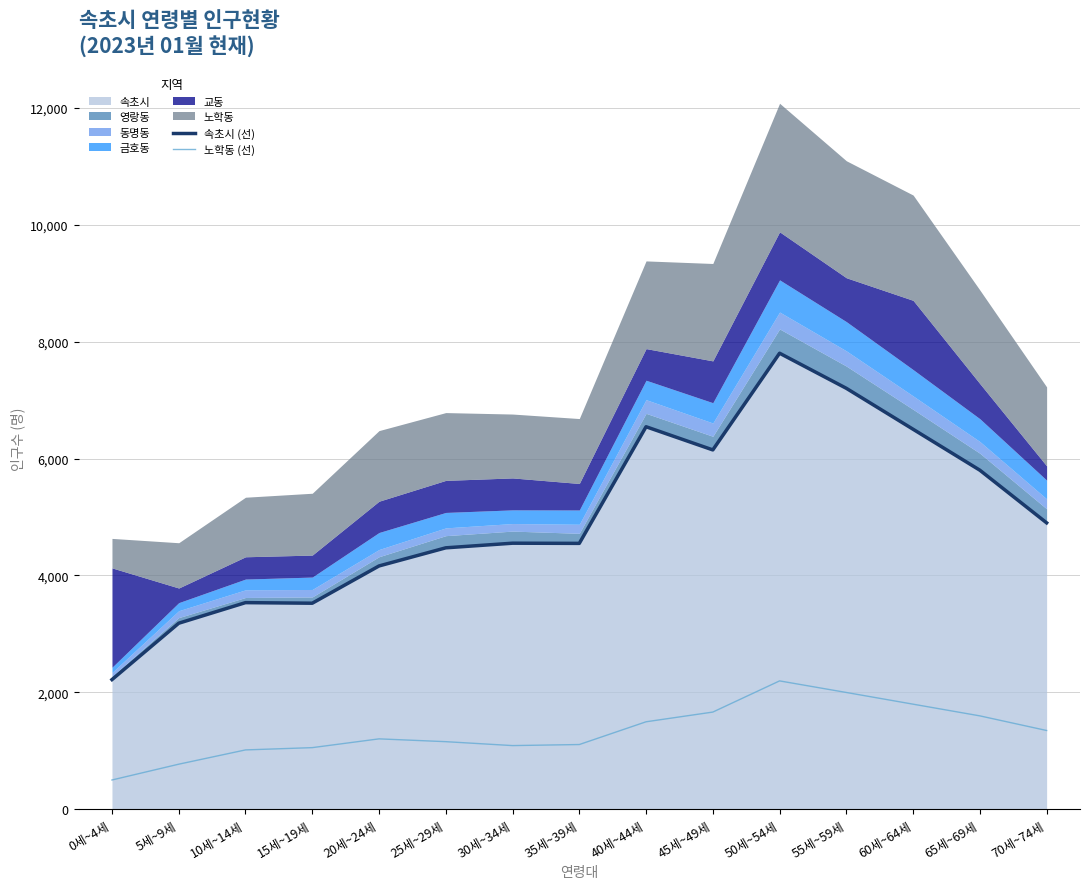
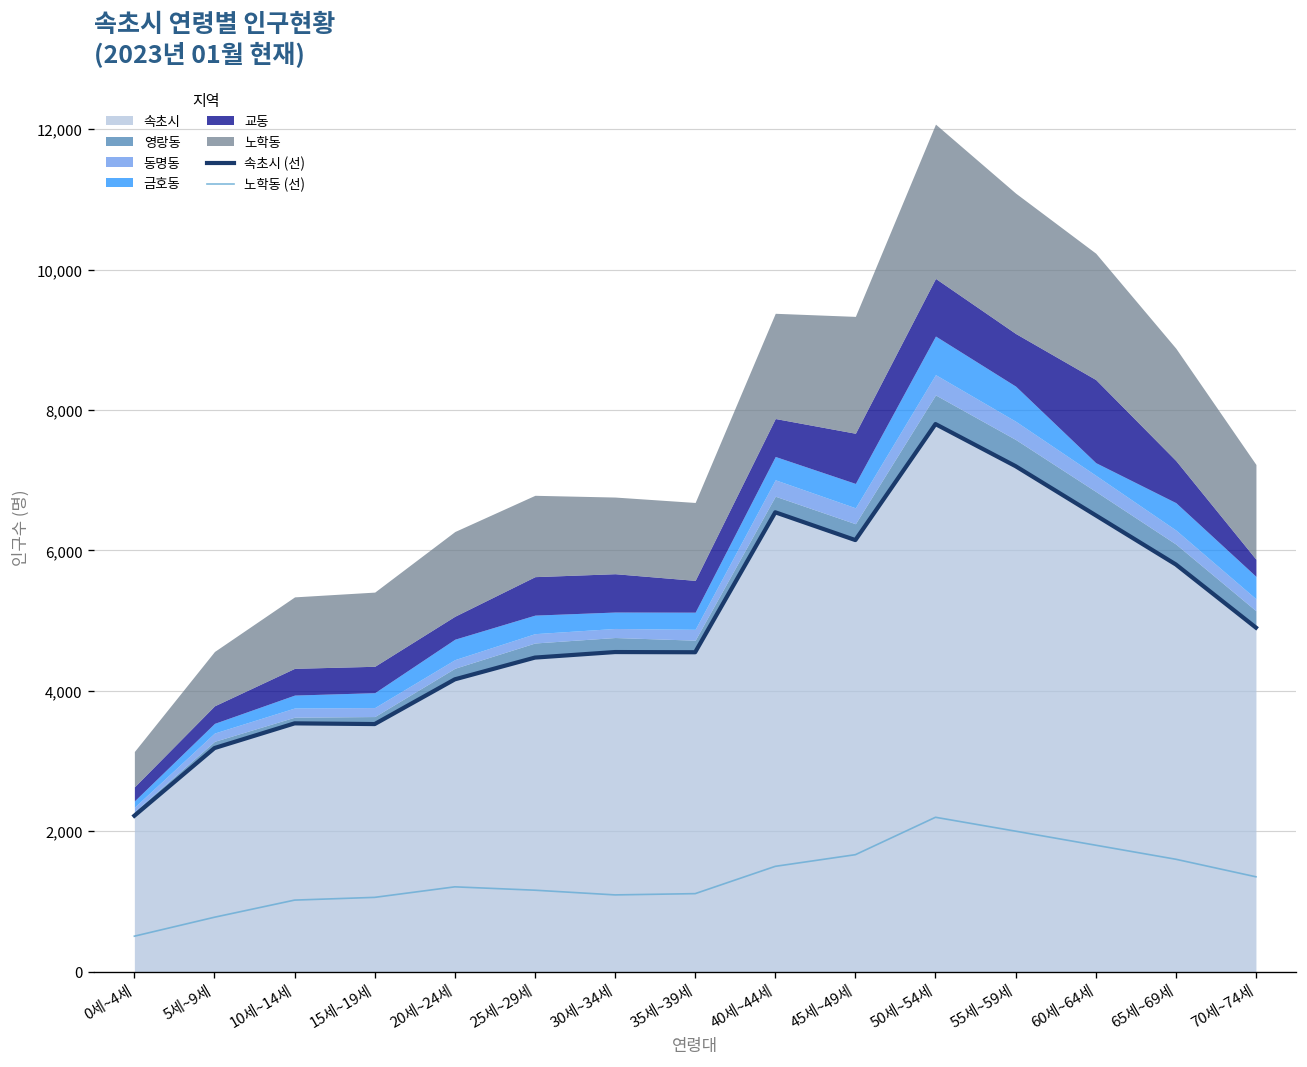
  {
    "속초시": {
      "0세~4세": "2,200",
      "5세~9세": "3,200",
      "10세~14세": "3,500",
      "15세~19세": "3,500",
      "20세~24세": "4,200",
      "25세~29세": "4,500",
      "30세~34세": "4,600",
      "35세~39세": "4,500",
      "40세~44세": "6,500",
      "45세~49세": "6,100",
      "50세~54세": "7,800",
      "55세~59세": "7,200",
      "60세~64세": "6,500",
      "65세~69세": "5,800",
      "70세~74세": "4,900"
    },
    "금호동": {
      "0세~4세": "100",
      "5세~9세": "100",
      "10세~14세": "200",
      "15세~19세": "200",
      "20세~24세": "300",
      "25세~29세": "300",
      "30세~34세": "200",
      "35세~39세": "200",
      "40세~44세": "300",
      "45세~49세": "300",
      "50세~54세": "600",
      "55세~59세": "500",
-     "60세~64세": "500",
+     "60세~64세": "200",
      "65세~69세": "400",
      "70세~74세": "300"
    },
    "교동": {
-     "0세~4세": "1,700",
+     "0세~4세": "200",
      "5세~9세": "300",
      "10세~14세": "400",
      "15세~19세": "400",
-     "20세~24세": "500",
+     "20세~24세": "300",
      "25세~29세": "500",
      "30세~34세": "500",
      "35세~39세": "500",
      "40세~44세": "500",
      "45세~49세": "700",
      "50세~54세": "800",
      "55세~59세": "800",
      "60세~64세": "1,200",
      "65세~69세": "600",
      "70세~74세": "200"
    }
  }
